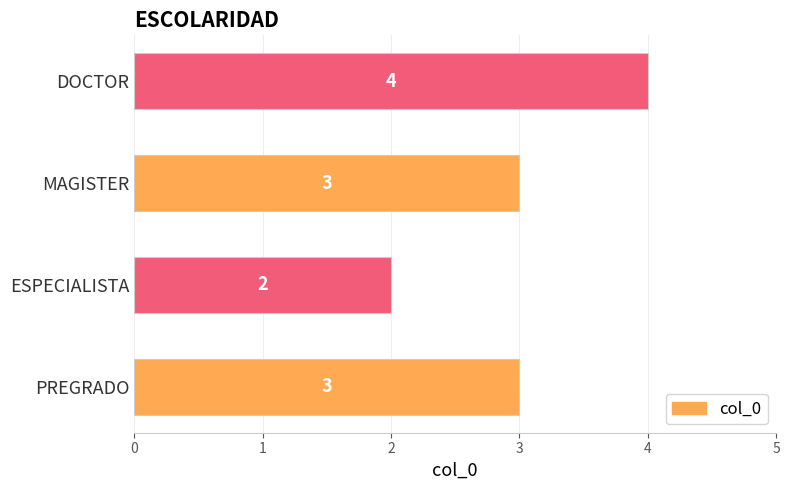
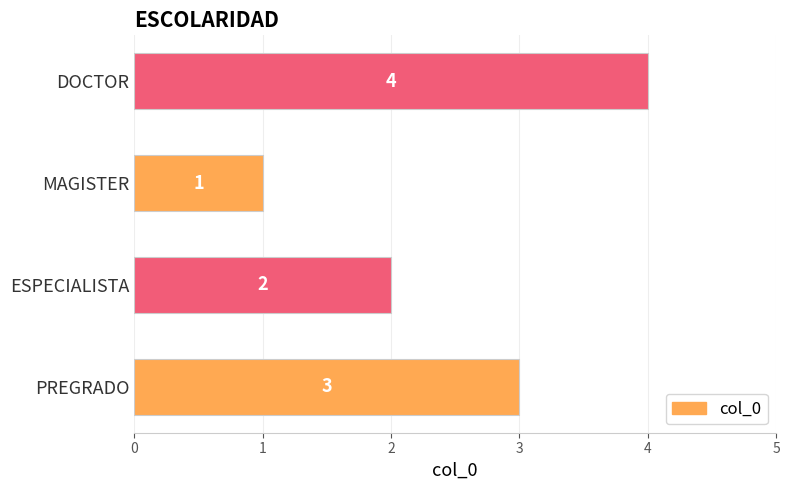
  {
    "DOCTOR": 4,
-   "MAGISTER": 3,
+   "MAGISTER": 1,
    "ESPECIALISTA": 2,
    "PREGRADO": 3
  }
